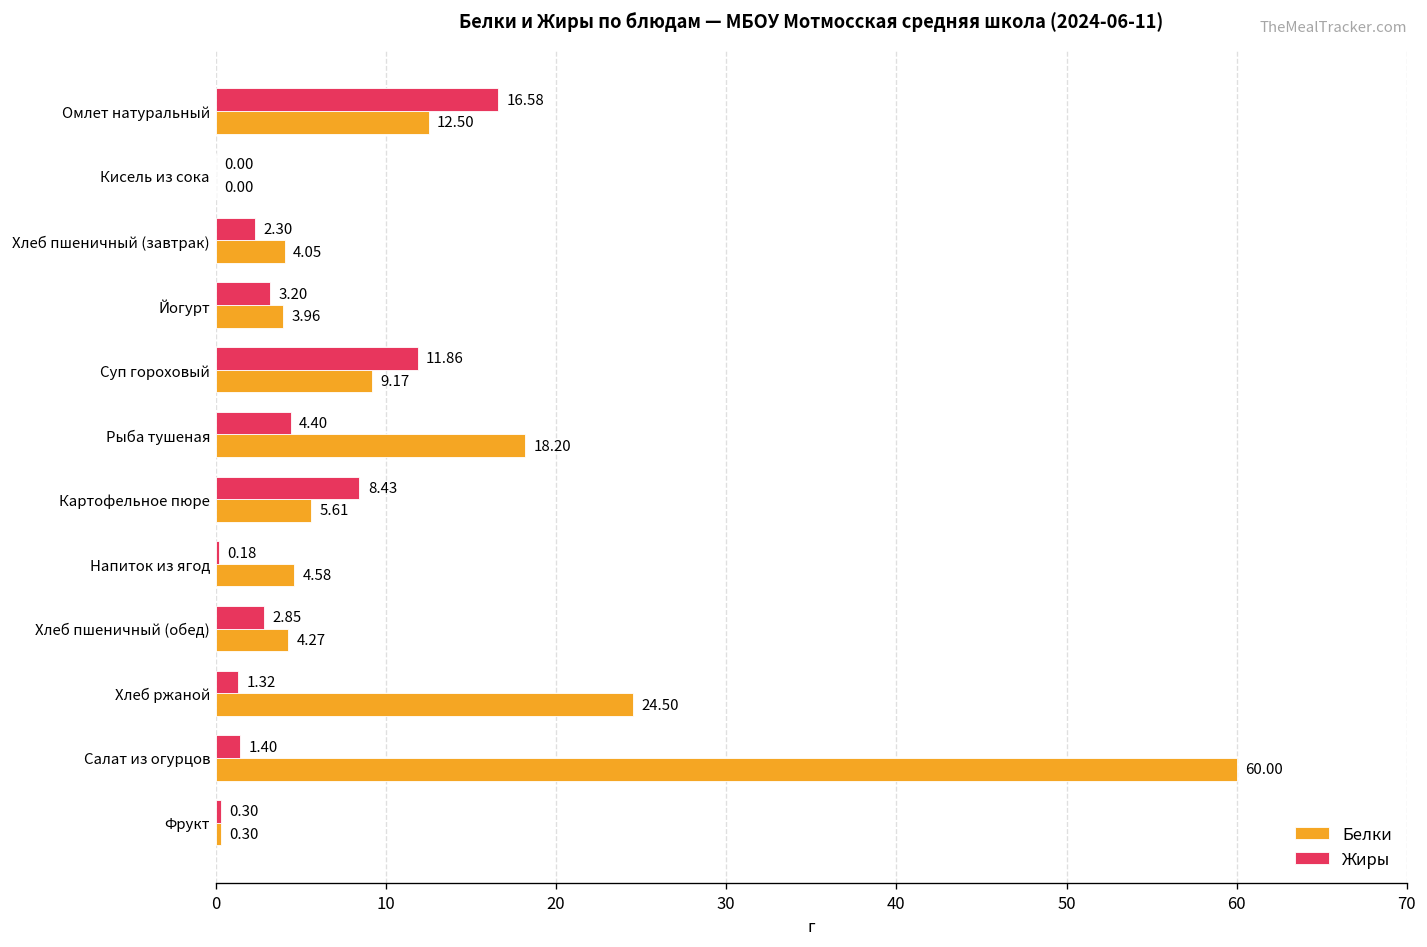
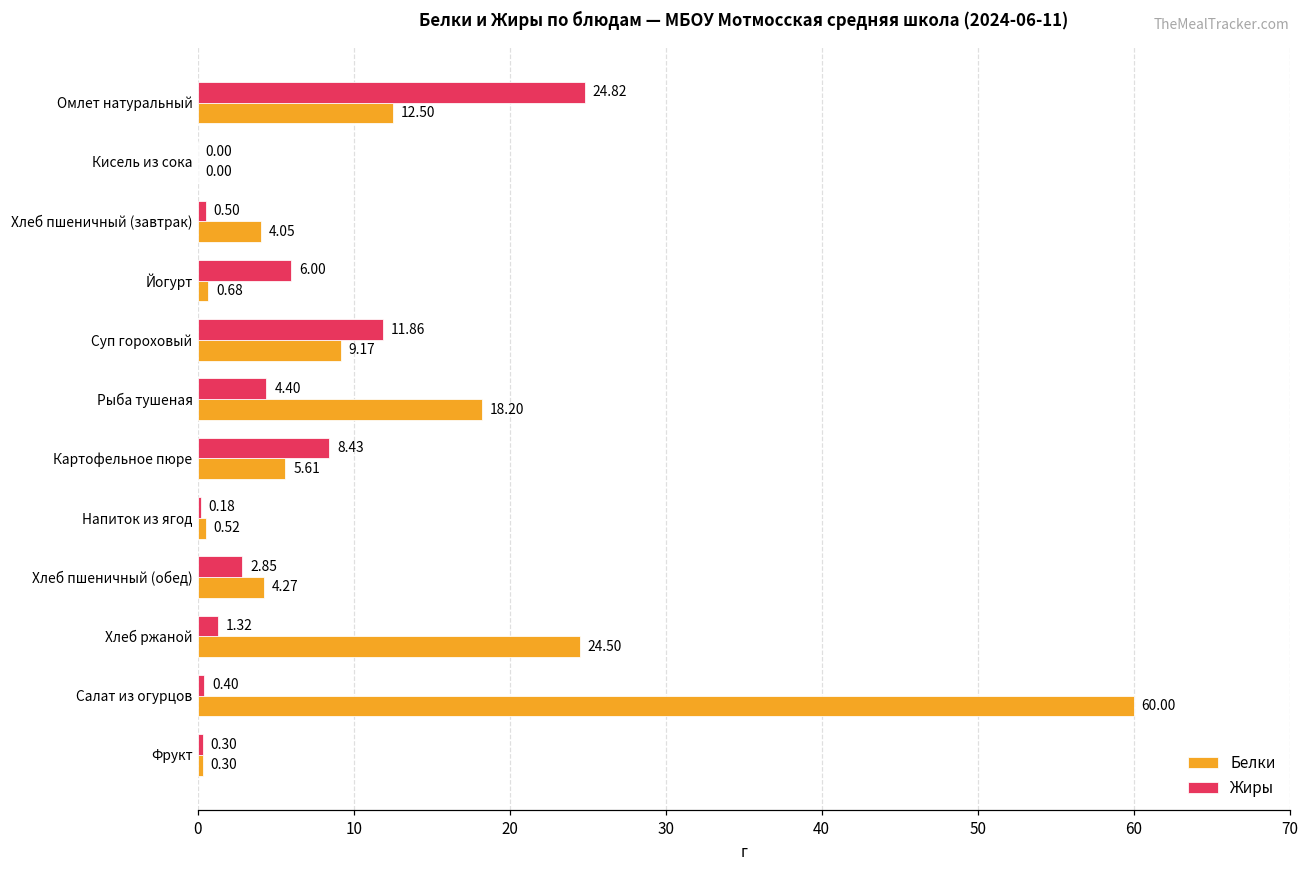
  {
    "Белки": {
      "Омлет натуральный": 12.50,
      "Кисель из сока": 0.00,
      "Хлеб пшеничный (завтрак)": 4.05,
-     "Йогурт": 3.96,
+     "Йогурт": 0.68,
      "Суп гороховый": 9.17,
      "Рыба тушеная": 18.20,
      "Картофельное пюре": 5.61,
-     "Напиток из ягод": 4.58,
+     "Напиток из ягод": 0.52,
      "Хлеб пшеничный (обед)": 4.27,
      "Хлеб ржаной": 24.50,
      "Салат из огурцов": 60.00,
      "Фрукт": 0.30
    },
    "Жиры": {
-     "Омлет натуральный": 16.58,
+     "Омлет натуральный": 24.82,
      "Кисель из сока": 0.00,
-     "Хлеб пшеничный (завтрак)": 2.30,
-     "Йогурт": 3.20,
+     "Хлеб пшеничный (завтрак)": 0.50,
+     "Йогурт": 6.00,
      "Суп гороховый": 11.86,
      "Рыба тушеная": 4.40,
      "Картофельное пюре": 8.43,
      "Напиток из ягод": 0.18,
      "Хлеб пшеничный (обед)": 2.85,
      "Хлеб ржаной": 1.32,
-     "Салат из огурцов": 1.40,
+     "Салат из огурцов": 0.40,
      "Фрукт": 0.30
    }
  }
